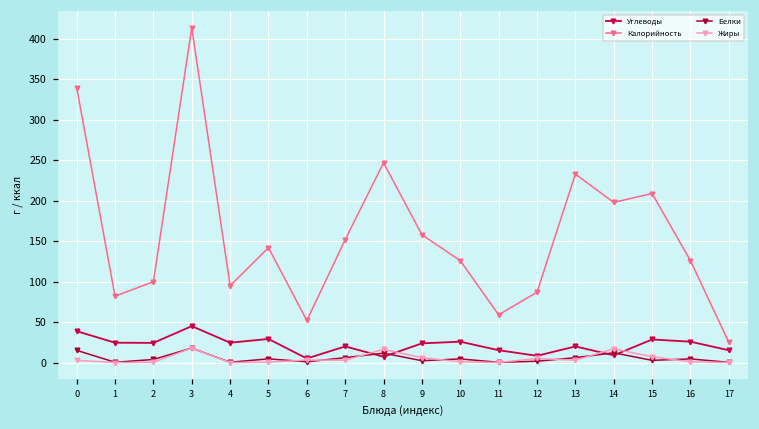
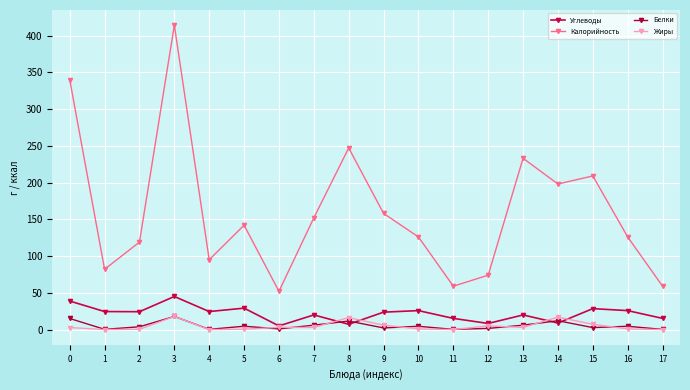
  {
    "Калорийность": {
      "0": 340,
      "1": 80,
-     "2": 100,
+     "2": 120,
      "3": 410,
      "4": 100,
      "5": 140,
      "6": 50,
      "7": 150,
      "8": 250,
      "9": 160,
      "10": 130,
      "11": 60,
-     "12": 90,
+     "12": 70,
      "13": 230,
      "14": 200,
      "15": 210,
      "16": 130,
-     "17": 30
+     "17": 60
    },
    "Жиры": {
      "0": 0,
      "5": 0,
      "8": 20,
      "9": 10,
      "10": 0,
      "14": 20,
      "15": 10,
      "16": 0
    }
  }
